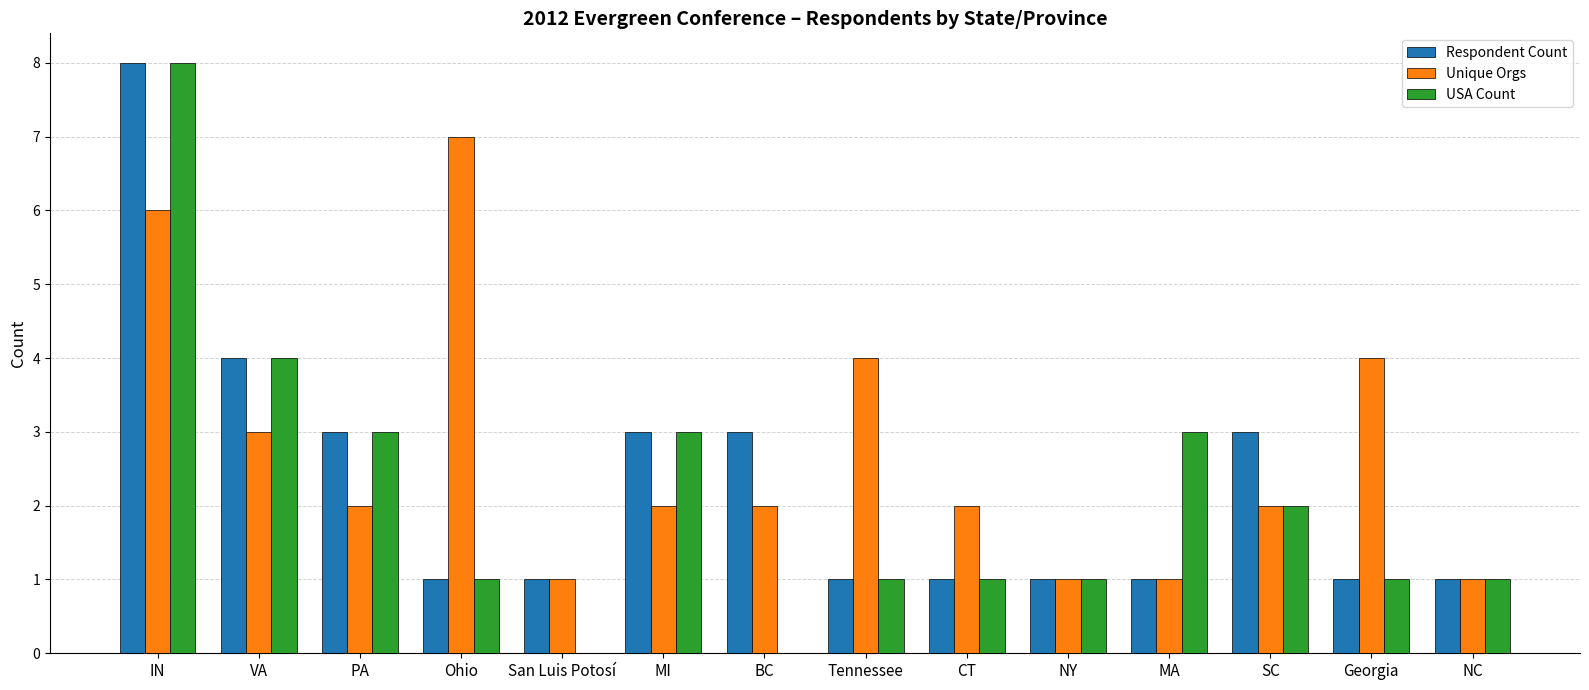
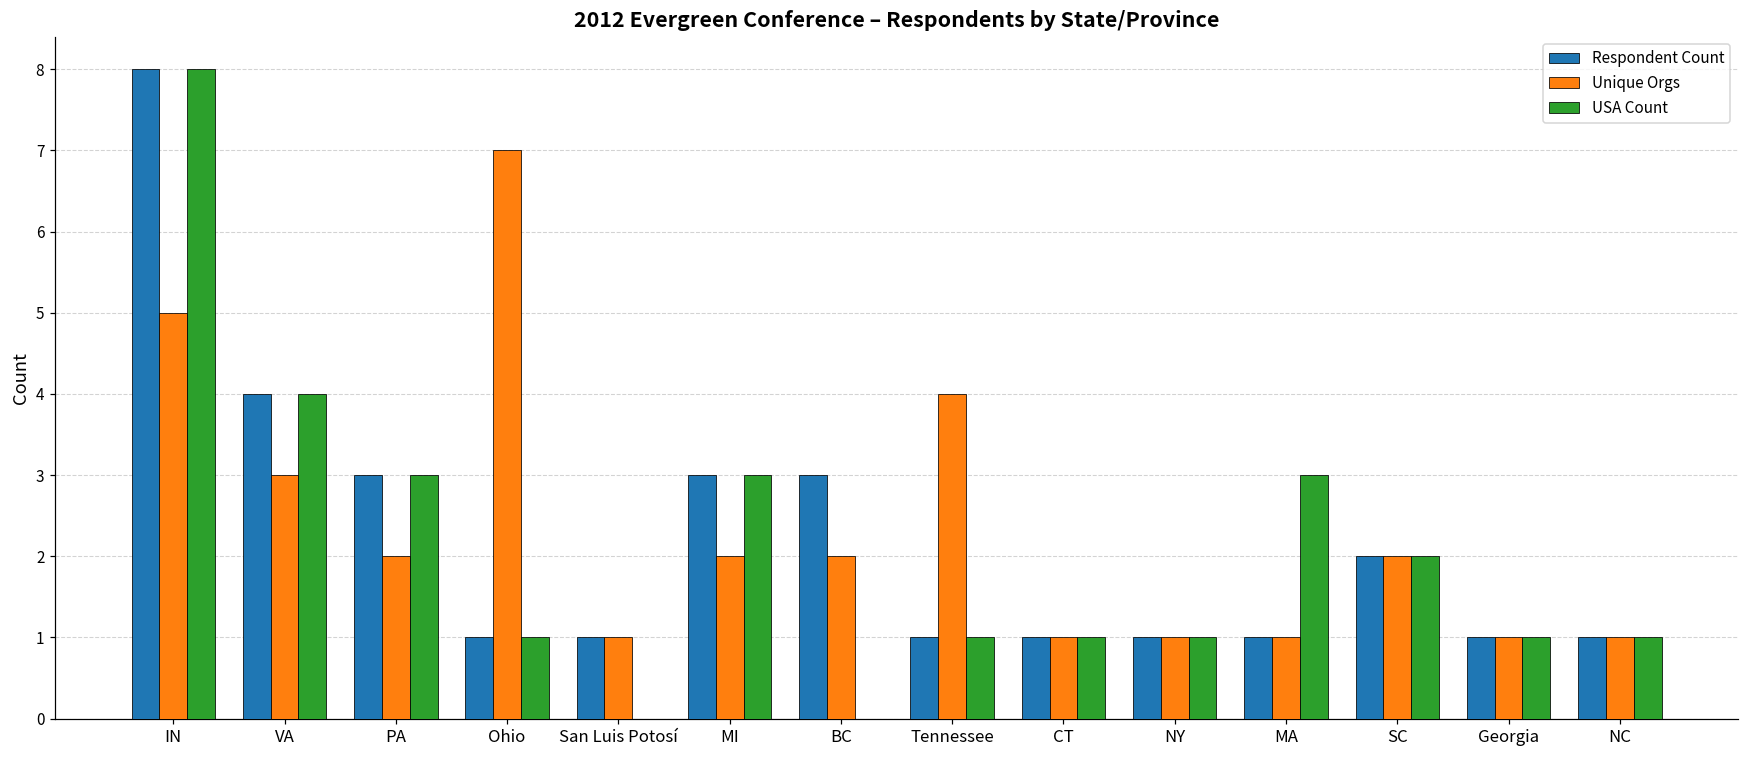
  {
    "Respondent Count": {
      "IN": 8,
      "VA": 4,
      "PA": 3,
      "Ohio": 1,
      "San Luis Potosí": 1,
      "MI": 3,
      "BC": 3,
      "Tennessee": 1,
      "CT": 1,
      "NY": 1,
      "MA": 1,
-     "SC": 3,
+     "SC": 2,
      "Georgia": 1,
      "NC": 1
    },
    "Unique Orgs": {
-     "IN": 6,
+     "IN": 5,
      "VA": 3,
      "PA": 2,
      "Ohio": 7,
      "San Luis Potosí": 1,
      "MI": 2,
      "BC": 2,
      "Tennessee": 4,
-     "CT": 2,
+     "CT": 1,
      "NY": 1,
      "MA": 1,
      "SC": 2,
-     "Georgia": 4,
+     "Georgia": 1,
      "NC": 1
    },
    "USA Count": {
      "IN": 8,
      "VA": 4,
      "PA": 3,
      "Ohio": 1,
      "San Luis Potosí": 0,
      "MI": 3,
      "BC": 0,
      "Tennessee": 1,
      "CT": 1,
      "NY": 1,
      "MA": 3,
      "SC": 2,
      "Georgia": 1,
      "NC": 1
    }
  }
